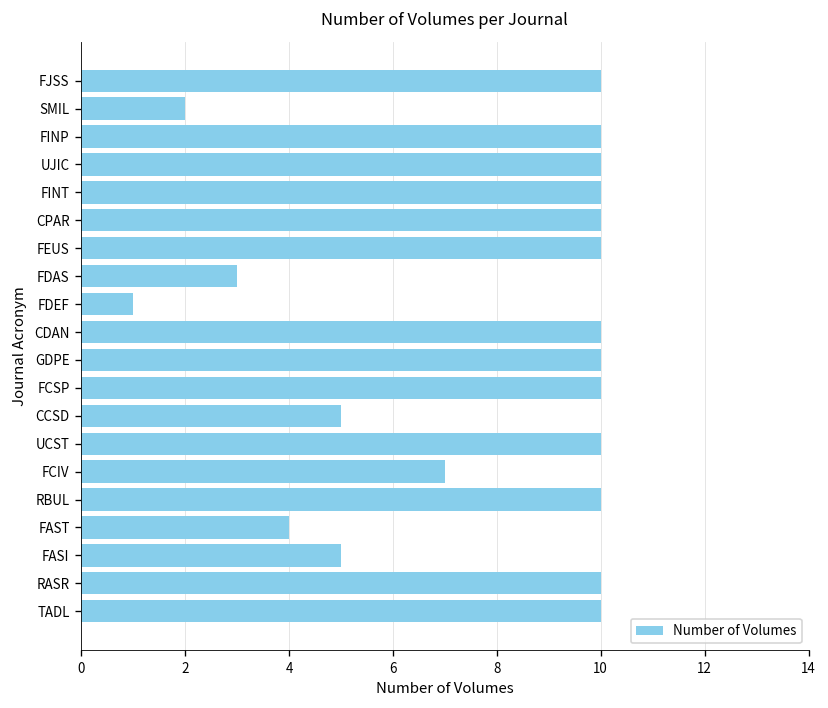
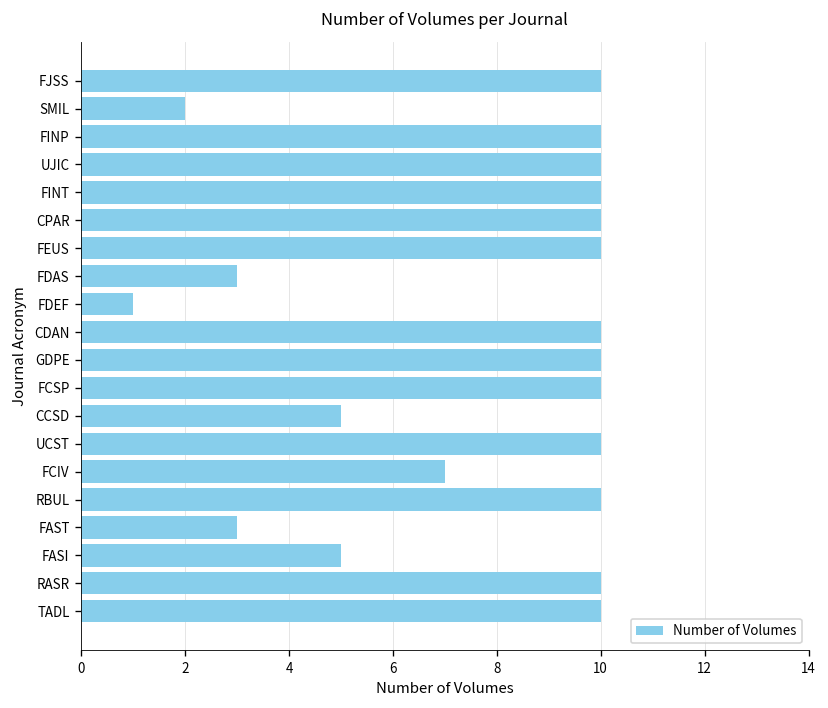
  {
    "FJSS": 10,
    "SMIL": 2,
    "FINP": 10,
    "UJIC": 10,
    "FINT": 10,
    "CPAR": 10,
    "FEUS": 10,
    "FDAS": 3,
    "FDEF": 1,
    "CDAN": 10,
    "GDPE": 10,
    "FCSP": 10,
    "CCSD": 5,
    "UCST": 10,
    "FCIV": 7,
    "RBUL": 10,
-   "FAST": 4,
+   "FAST": 3,
    "FASI": 5,
    "RASR": 10,
    "TADL": 10
  }
